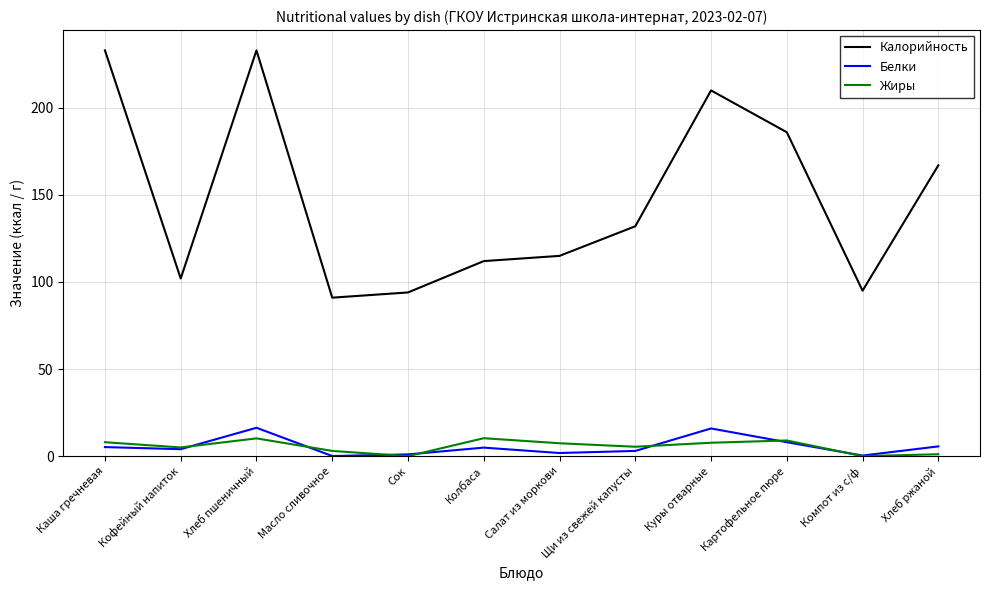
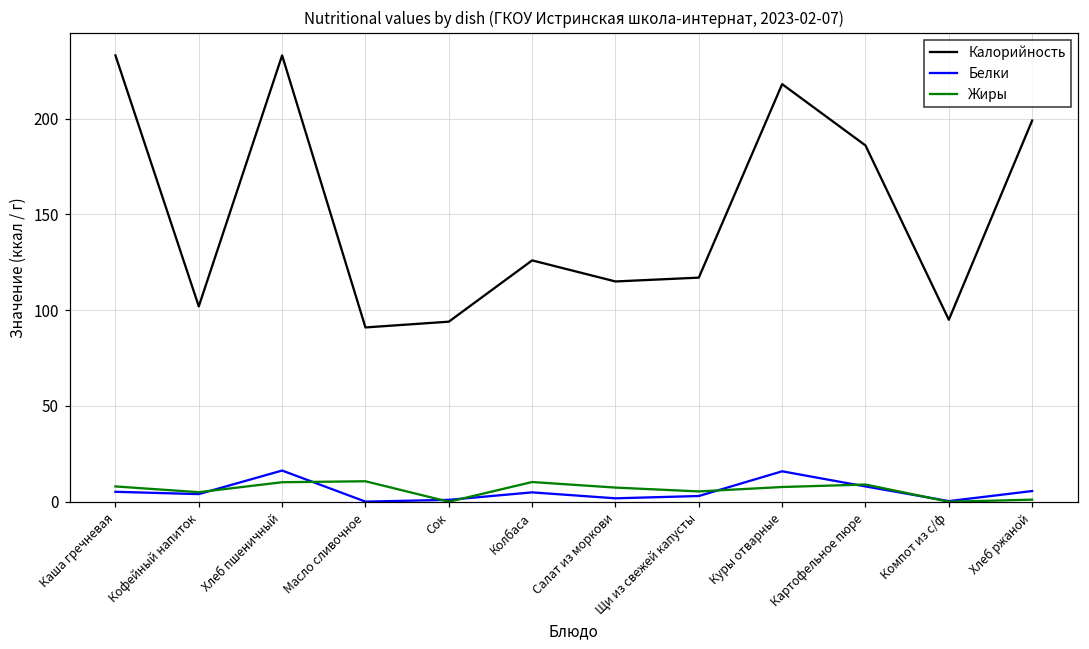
  {
    "Калорийность": {
      "Каша гречневая": 233,
      "Кофейный напиток": 102,
      "Хлеб пшеничный": 233,
      "Масло сливочное": 91,
      "Сок": 94,
-     "Колбаса": 112,
+     "Колбаса": 126,
      "Салат из моркови": 115,
-     "Щи из свежей капусты": 132,
-     "Куры отварные": 210,
+     "Щи из свежей капусты": 117,
+     "Куры отварные": 218,
      "Картофельное пюре": 186,
      "Компот из с/ф": 95,
-     "Хлеб ржаной": 167
+     "Хлеб ржаной": 199
    },
    "Белки": {
      "Каша гречневая": 5,
      "Хлеб пшеничный": 16,
      "Масло сливочное": 0,
      "Колбаса": 5,
      "Салат из моркови": 2,
      "Щи из свежей капусты": 3,
      "Куры отварные": 16,
      "Хлеб ржаной": 6
    },
    "Жиры": {
      "Каша гречневая": 8,
      "Хлеб пшеничный": 10,
-     "Масло сливочное": 3,
+     "Масло сливочное": 11,
      "Колбаса": 10,
      "Салат из моркови": 7,
      "Щи из свежей капусты": 5,
      "Куры отварные": 8,
      "Хлеб ржаной": 1
    }
  }
